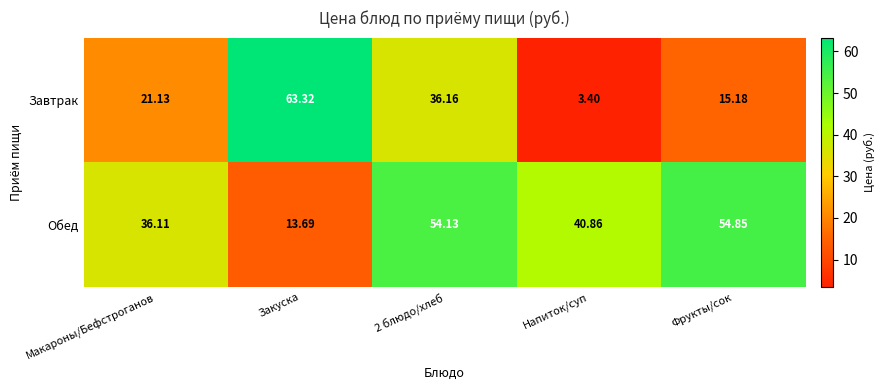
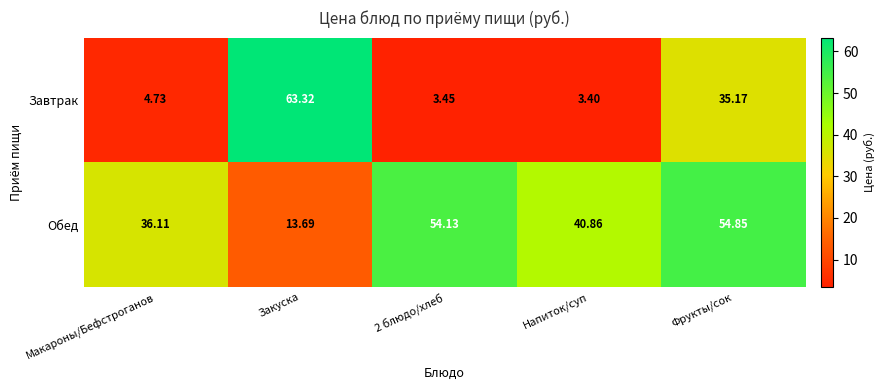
  {
    "Завтрак": {
-     "Макароны/Бефстроганов": 21.13,
+     "Макароны/Бефстроганов": 4.73,
      "Закуска": 63.32,
-     "2 блюдо/хлеб": 36.16,
+     "2 блюдо/хлеб": 3.45,
      "Напиток/суп": 3.40,
-     "Фрукты/сок": 15.18
+     "Фрукты/сок": 35.17
    },
    "Обед": {
      "Макароны/Бефстроганов": 36.11,
      "Закуска": 13.69,
      "2 блюдо/хлеб": 54.13,
      "Напиток/суп": 40.86,
      "Фрукты/сок": 54.85
    }
  }
